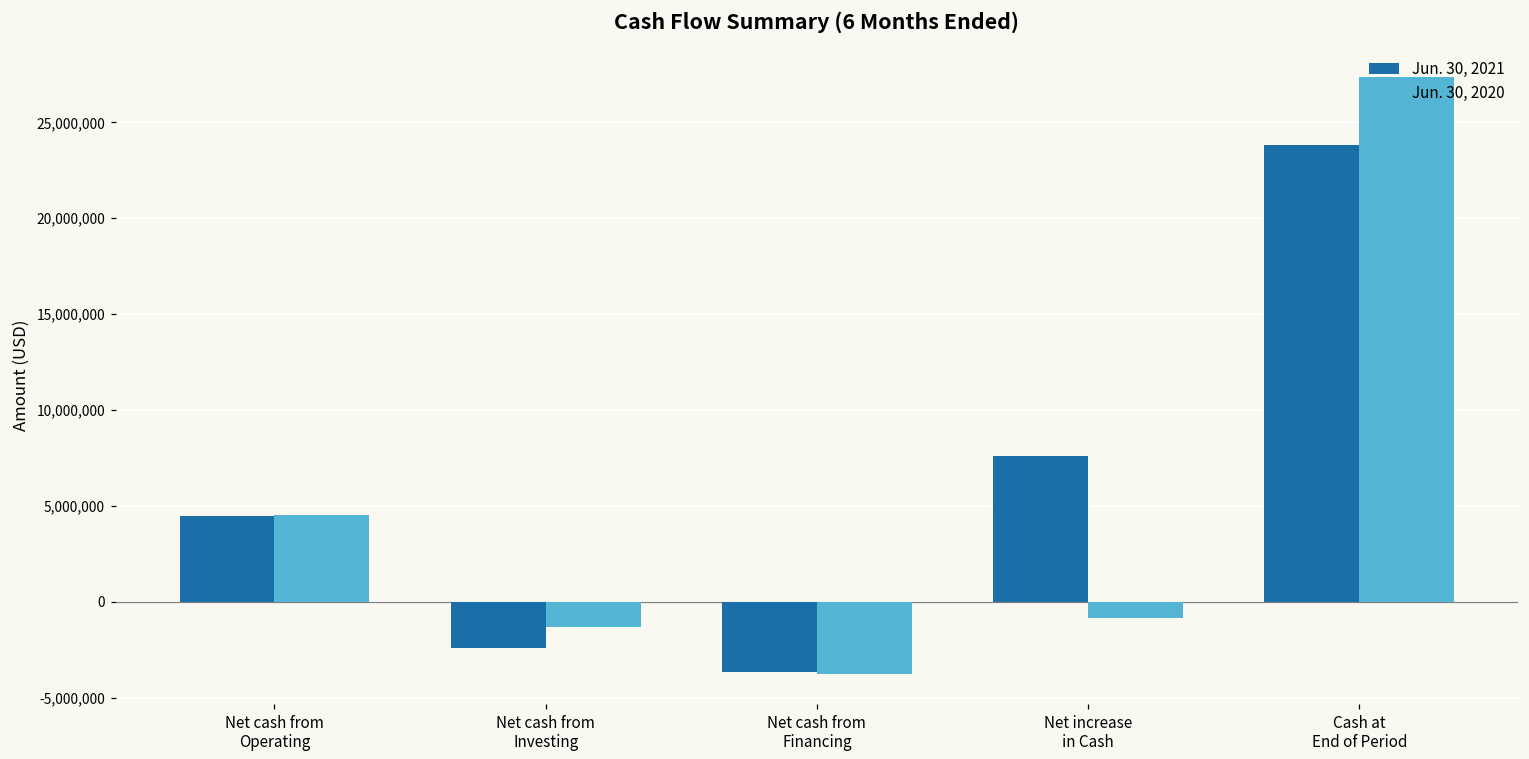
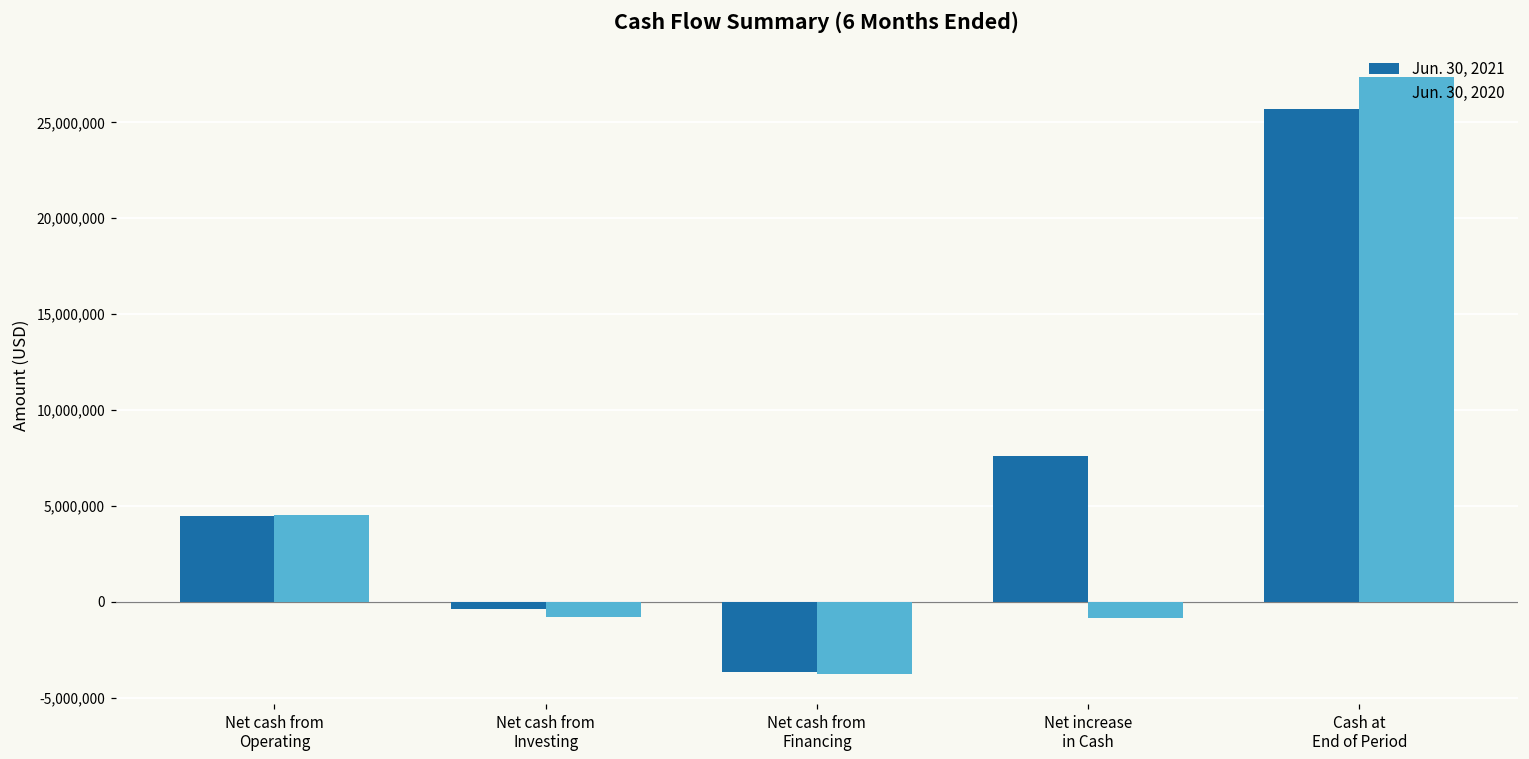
  {
    "Jun. 30, 2021": {
      "Net cash from Operating": "4,500,000",
-     "Net cash from Investing": "-2,400,000",
+     "Net cash from Investing": "-400,000",
      "Net cash from Financing": "-3,700,000",
      "Net increase in Cash": "7,600,000",
-     "Cash at End of Period": "23,800,000"
+     "Cash at End of Period": "25,700,000"
    },
    "Jun. 30, 2020": {
      "Net cash from Operating": "4,500,000",
-     "Net cash from Investing": "-1,300,000",
+     "Net cash from Investing": "-800,000",
      "Net cash from Financing": "-3,800,000",
      "Net increase in Cash": "-800,000",
      "Cash at End of Period": "27,400,000"
    }
  }
